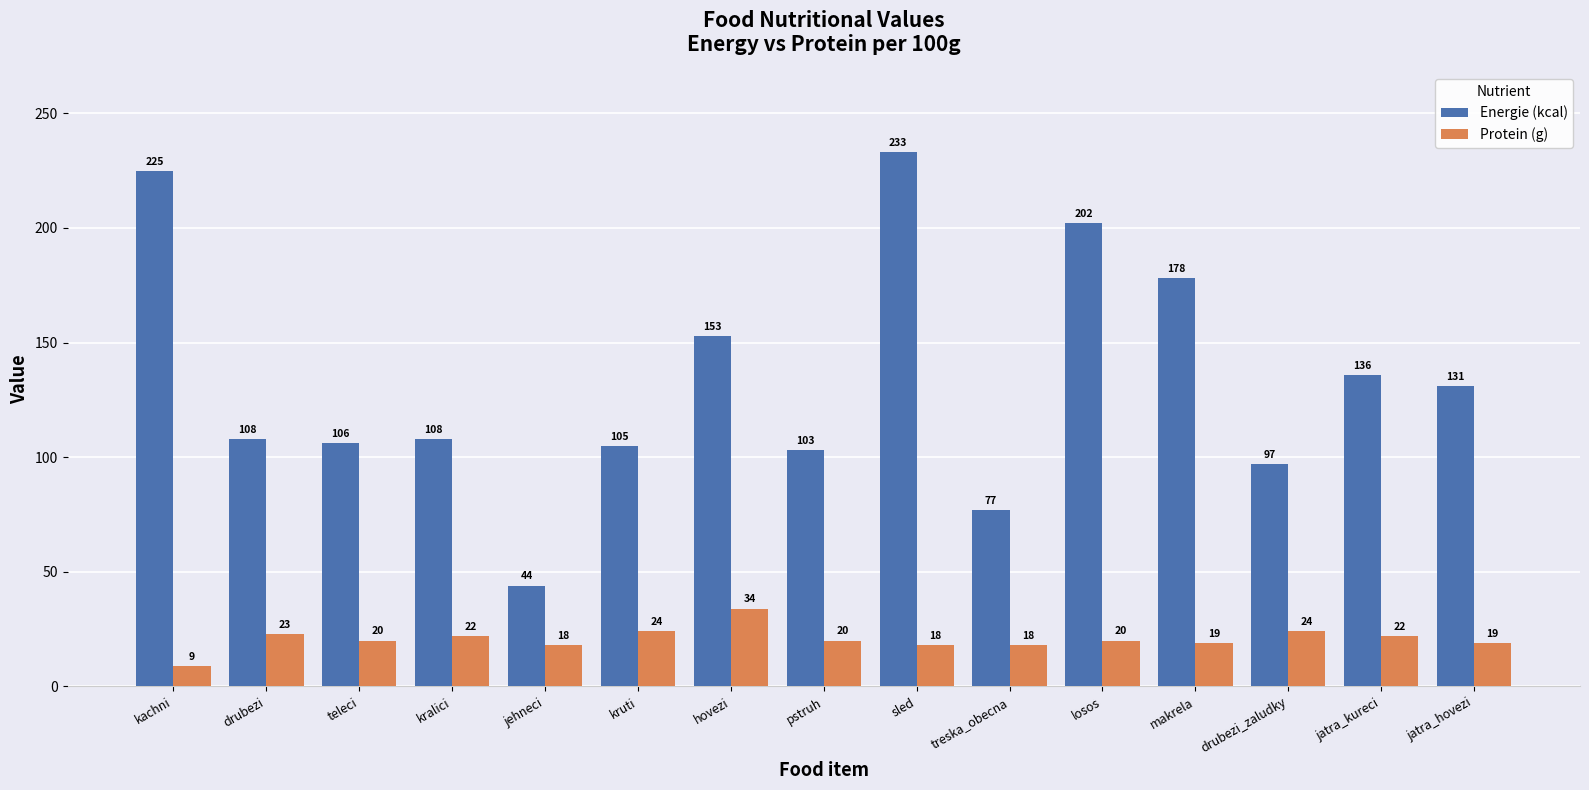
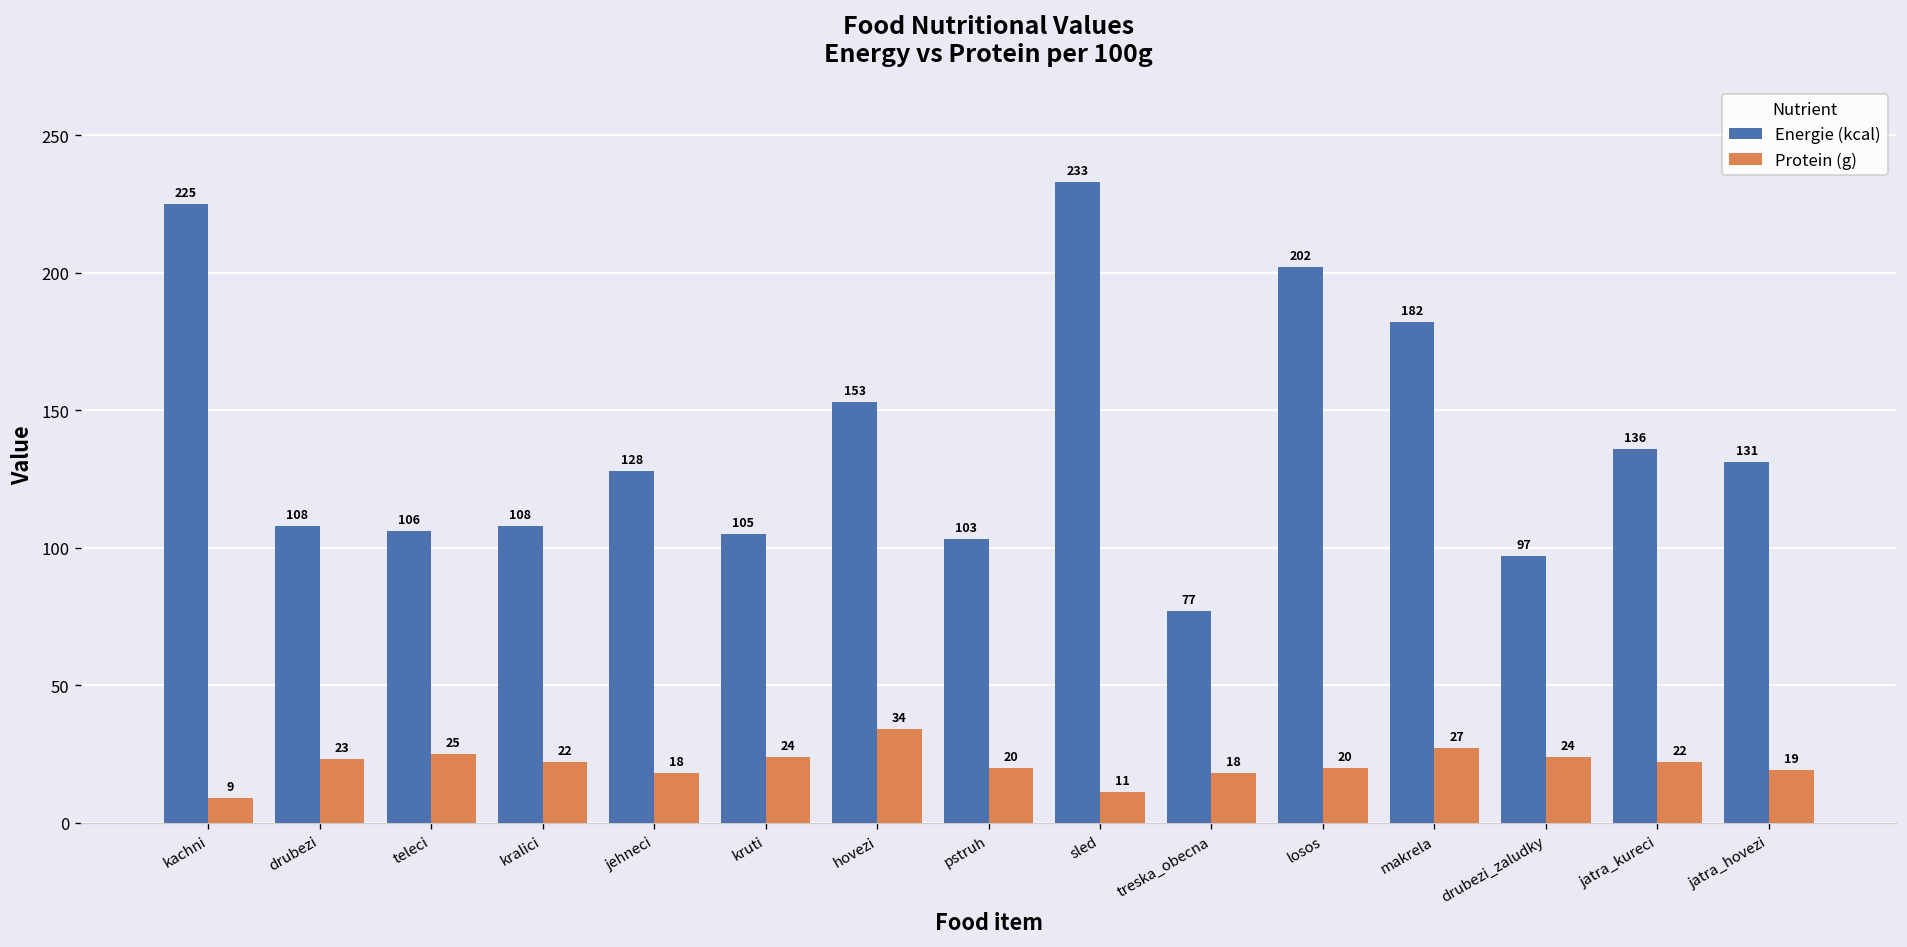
  {
    "Energie (kcal)": {
      "kachni": 225,
      "drubezi": 108,
      "teleci": 106,
      "kralici": 108,
-     "jehneci": 44,
+     "jehneci": 128,
      "kruti": 105,
      "hovezi": 153,
      "pstruh": 103,
      "sled": 233,
      "treska_obecna": 77,
      "losos": 202,
-     "makrela": 178,
+     "makrela": 182,
      "drubezi_zaludky": 97,
      "jatra_kureci": 136,
      "jatra_hovezi": 131
    },
    "Protein (g)": {
      "kachni": 9,
      "drubezi": 23,
-     "teleci": 20,
+     "teleci": 25,
      "kralici": 22,
      "jehneci": 18,
      "kruti": 24,
      "hovezi": 34,
      "pstruh": 20,
-     "sled": 18,
+     "sled": 11,
      "treska_obecna": 18,
      "losos": 20,
-     "makrela": 19,
+     "makrela": 27,
      "drubezi_zaludky": 24,
      "jatra_kureci": 22,
      "jatra_hovezi": 19
    }
  }
